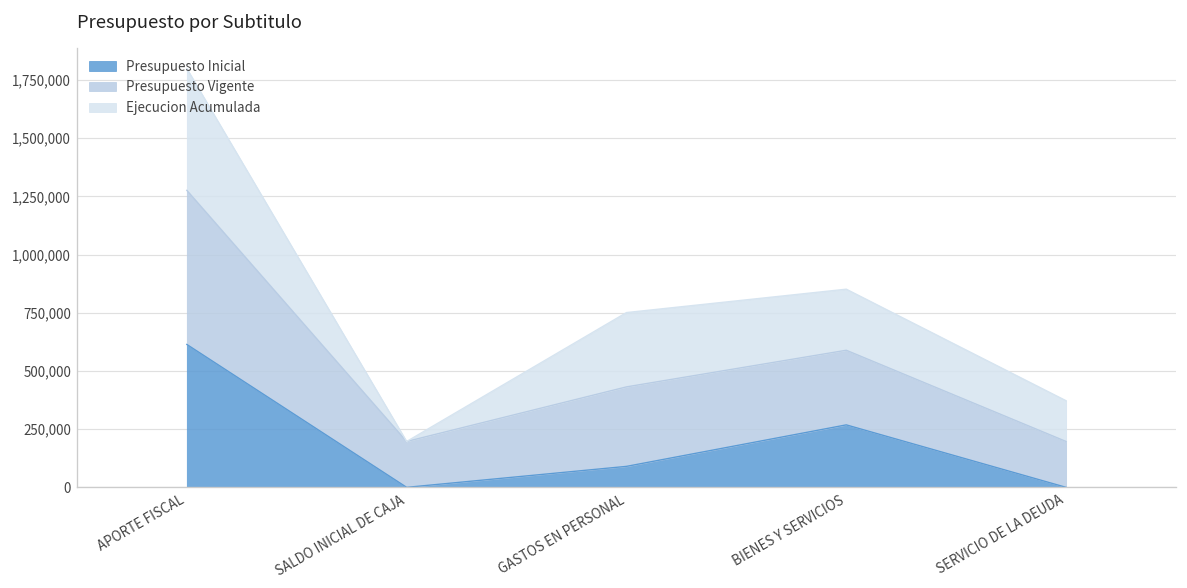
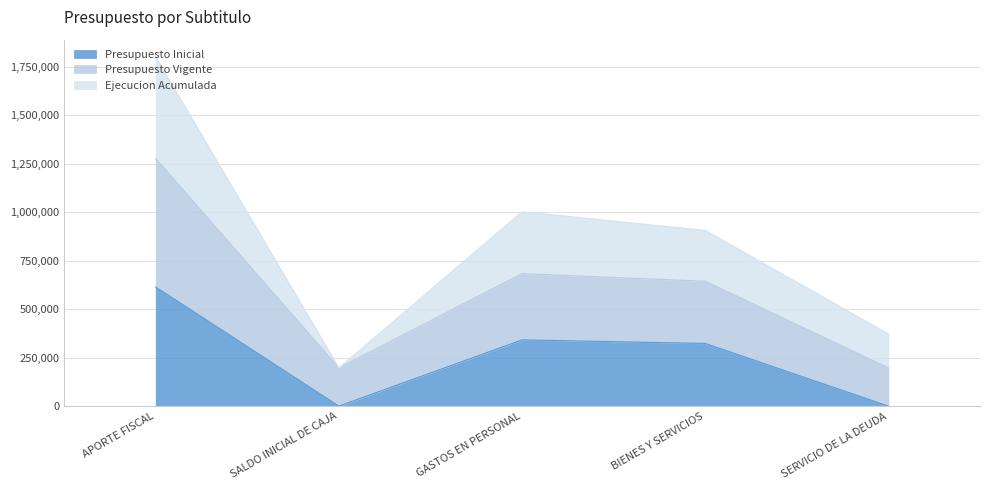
  {
    "Presupuesto Inicial": {
      "APORTE FISCAL": "610,000",
      "SALDO INICIAL DE CAJA": "0",
-     "GASTOS EN PERSONAL": "90,000",
-     "BIENES Y SERVICIOS": "270,000",
+     "GASTOS EN PERSONAL": "340,000",
+     "BIENES Y SERVICIOS": "320,000",
      "SERVICIO DE LA DEUDA": "0"
    }
  }
